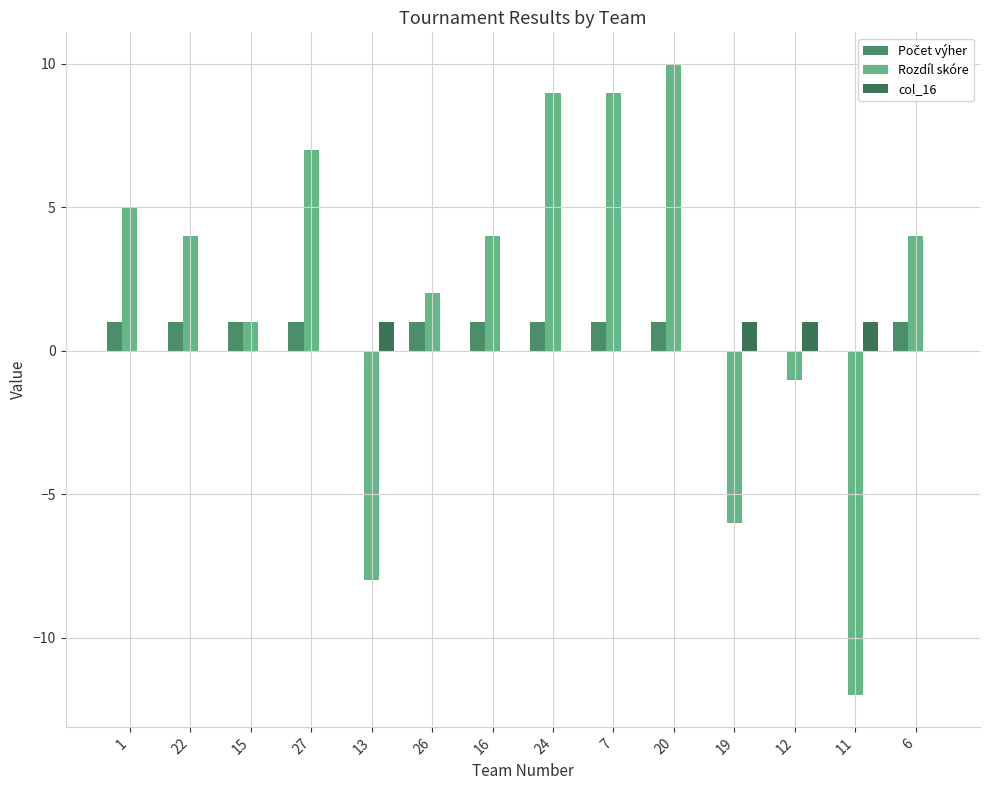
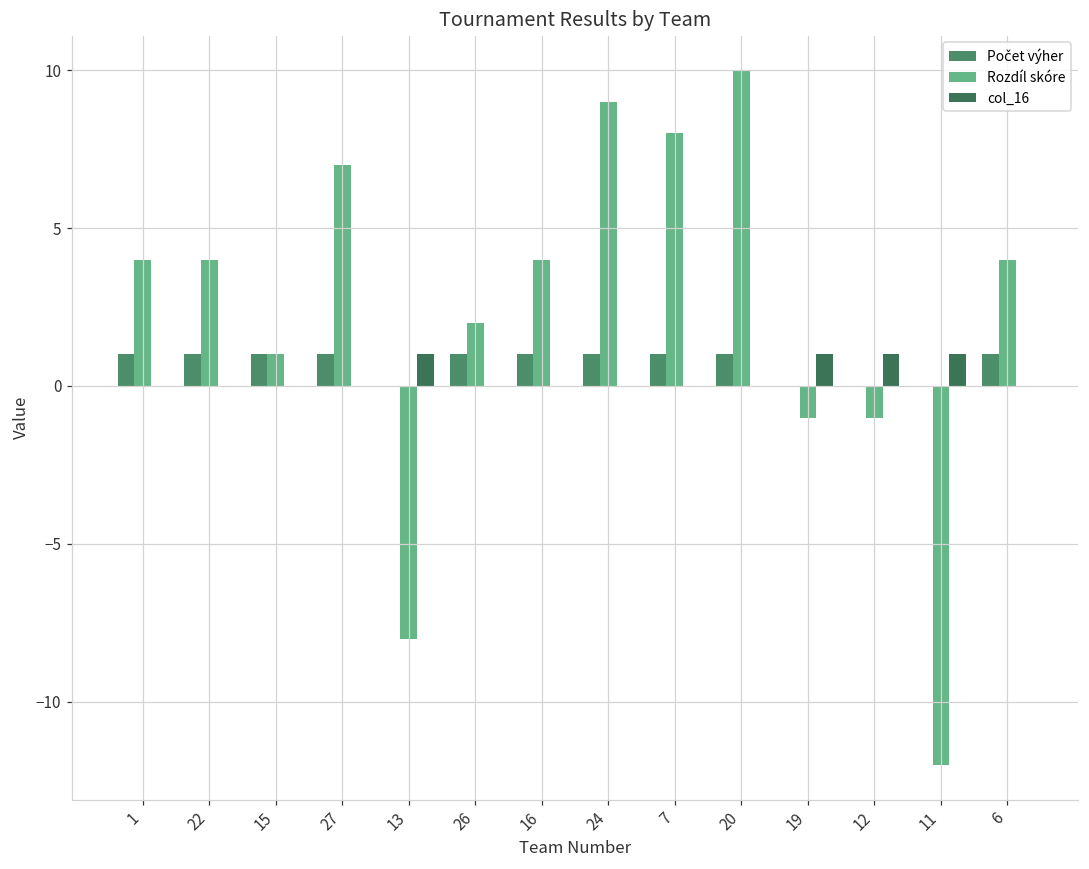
  {
    "Rozdíl skóre": {
-     "1": 5,
+     "1": 4,
      "22": 4,
      "15": 1,
      "27": 7,
      "13": -8,
      "26": 2,
      "16": 4,
      "24": 9,
-     "7": 9,
+     "7": 8,
      "20": 10,
-     "19": -6,
+     "19": -1,
      "12": -1,
      "11": -12,
      "6": 4
    }
  }
